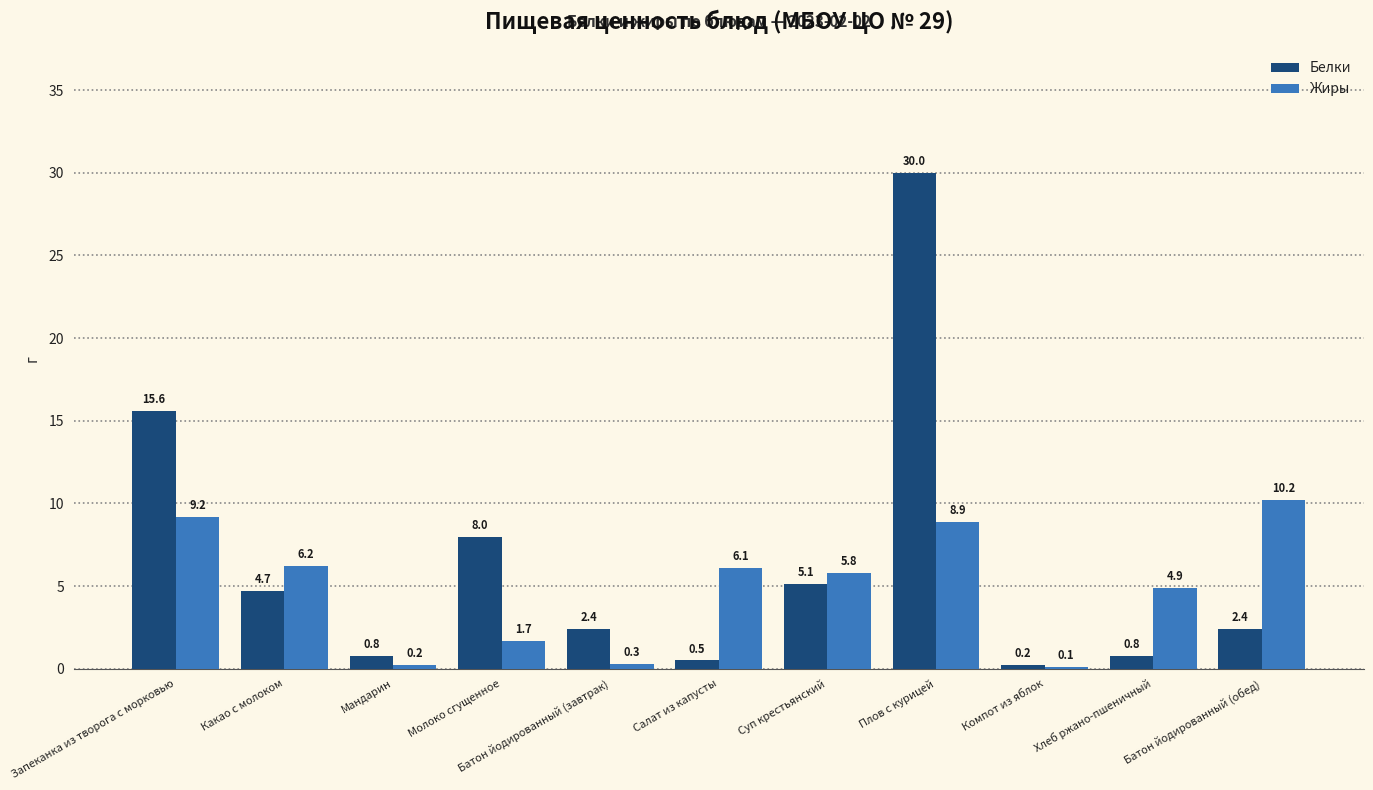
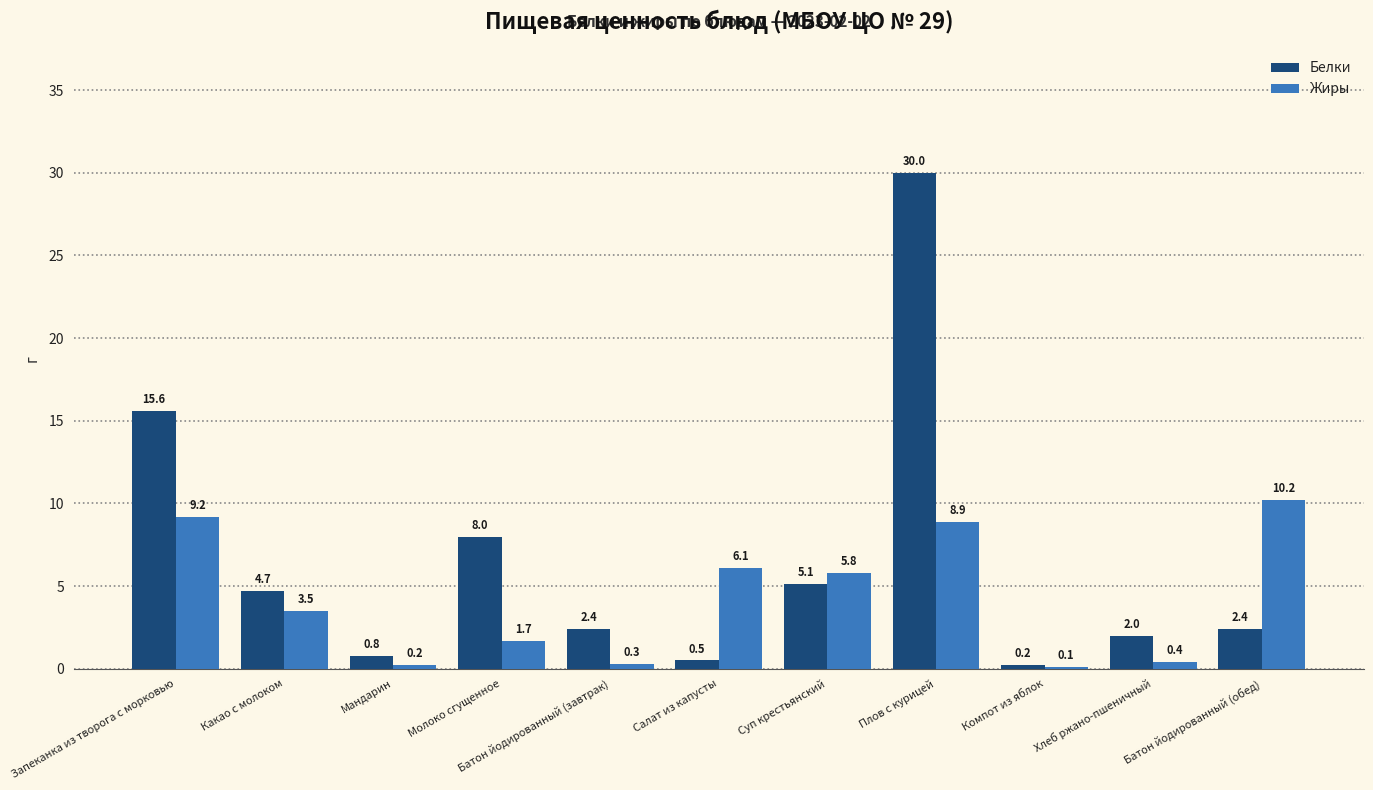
  {
    "Белки": {
      "Запеканка из творога с морковью": 15.6,
      "Какао с молоком": 4.7,
      "Мандарин": 0.8,
      "Молоко сгущенное": 8.0,
      "Батон йодированный (завтрак)": 2.4,
      "Салат из капусты": 0.5,
      "Суп крестьянский": 5.1,
      "Плов с курицей": 30.0,
      "Компот из яблок": 0.2,
-     "Хлеб ржано-пшеничный": 0.8,
+     "Хлеб ржано-пшеничный": 2.0,
      "Батон йодированный (обед)": 2.4
    },
    "Жиры": {
      "Запеканка из творога с морковью": 9.2,
-     "Какао с молоком": 6.2,
+     "Какао с молоком": 3.5,
      "Мандарин": 0.2,
      "Молоко сгущенное": 1.7,
      "Батон йодированный (завтрак)": 0.3,
      "Салат из капусты": 6.1,
      "Суп крестьянский": 5.8,
      "Плов с курицей": 8.9,
      "Компот из яблок": 0.1,
-     "Хлеб ржано-пшеничный": 4.9,
+     "Хлеб ржано-пшеничный": 0.4,
      "Батон йодированный (обед)": 10.2
    }
  }
